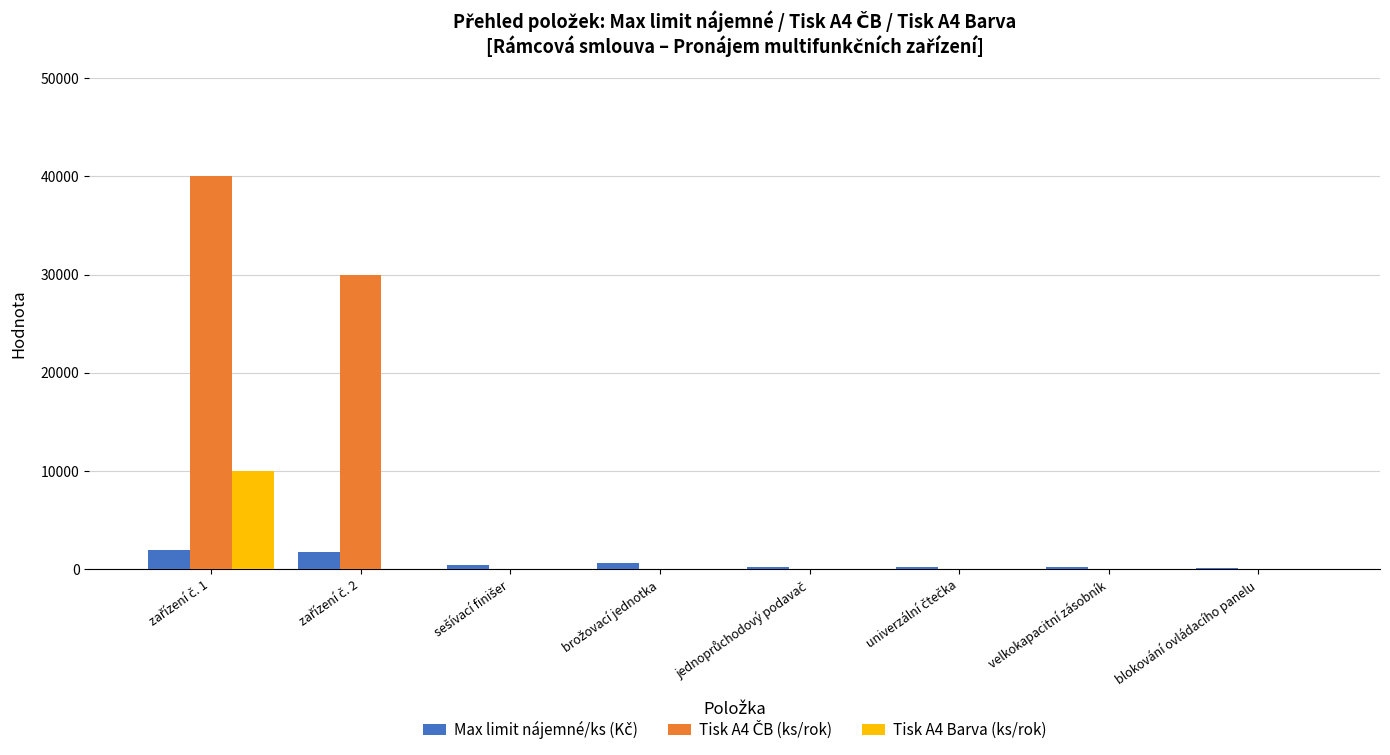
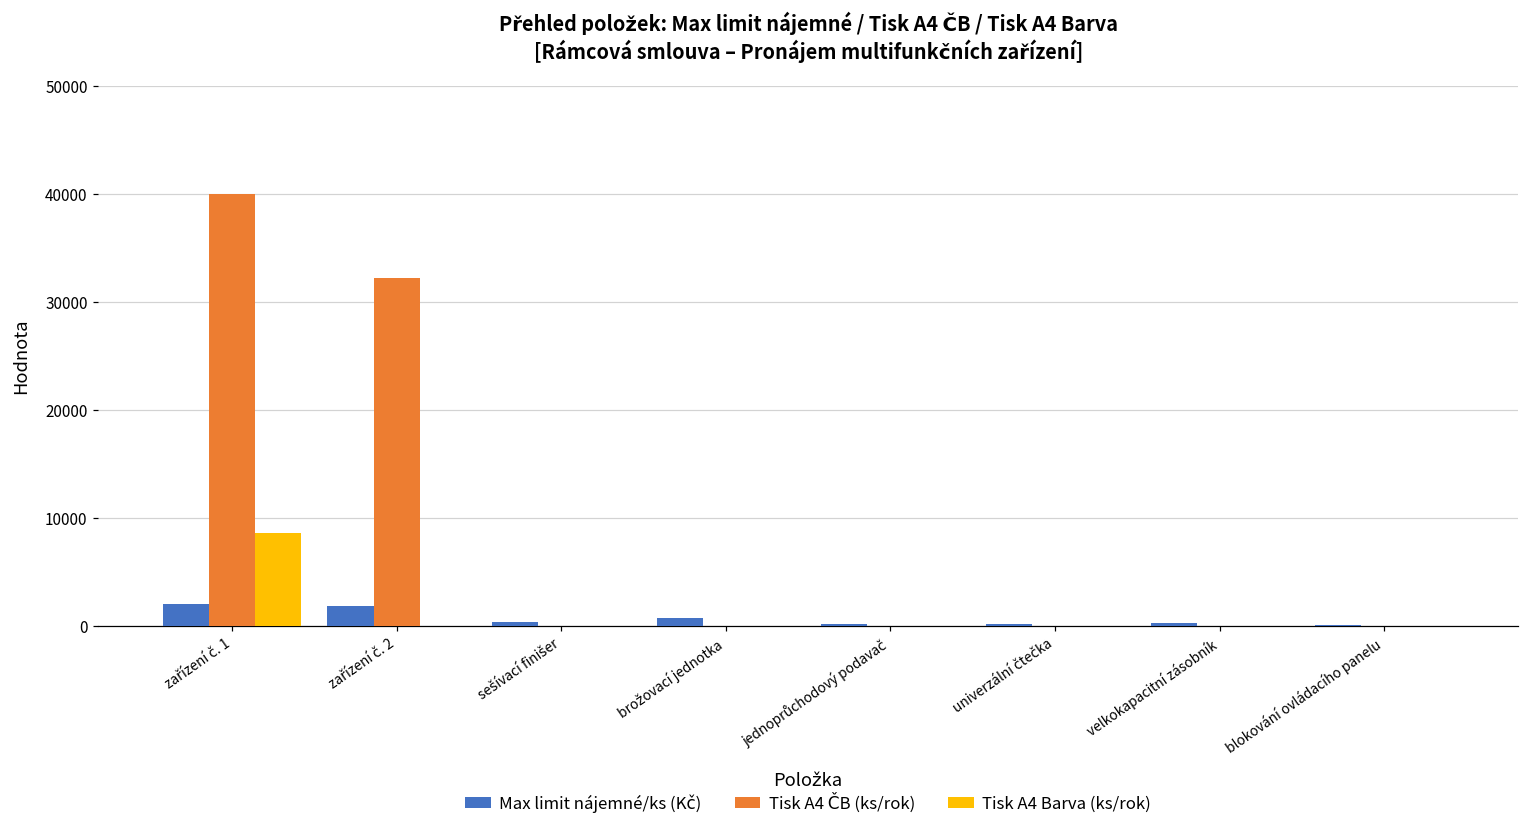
  {
    "Max limit nájemné/ks (Kč)": {
      "zařízení č. 1": 2000,
      "zařízení č. 2": 2000,
      "sešívací finišer": 0,
      "brožovací jednotka": 1000
    },
    "Tisk A4 ČB (ks/rok)": {
      "zařízení č. 1": 40000,
-     "zařízení č. 2": 30000,
+     "zařízení č. 2": 32000,
      "sešívací finišer": 0,
      "brožovací jednotka": 0,
      "jednoprůchodový podavač": 0,
      "univerzální čtečka": 0,
      "velkokapacitní zásobník": 0,
      "blokování ovládacího panelu": 0
    },
    "Tisk A4 Barva (ks/rok)": {
-     "zařízení č. 1": 10000,
+     "zařízení č. 1": 9000,
      "zařízení č. 2": 0,
      "sešívací finišer": 0,
      "brožovací jednotka": 0,
      "jednoprůchodový podavač": 0,
      "univerzální čtečka": 0,
      "velkokapacitní zásobník": 0,
      "blokování ovládacího panelu": 0
    }
  }
